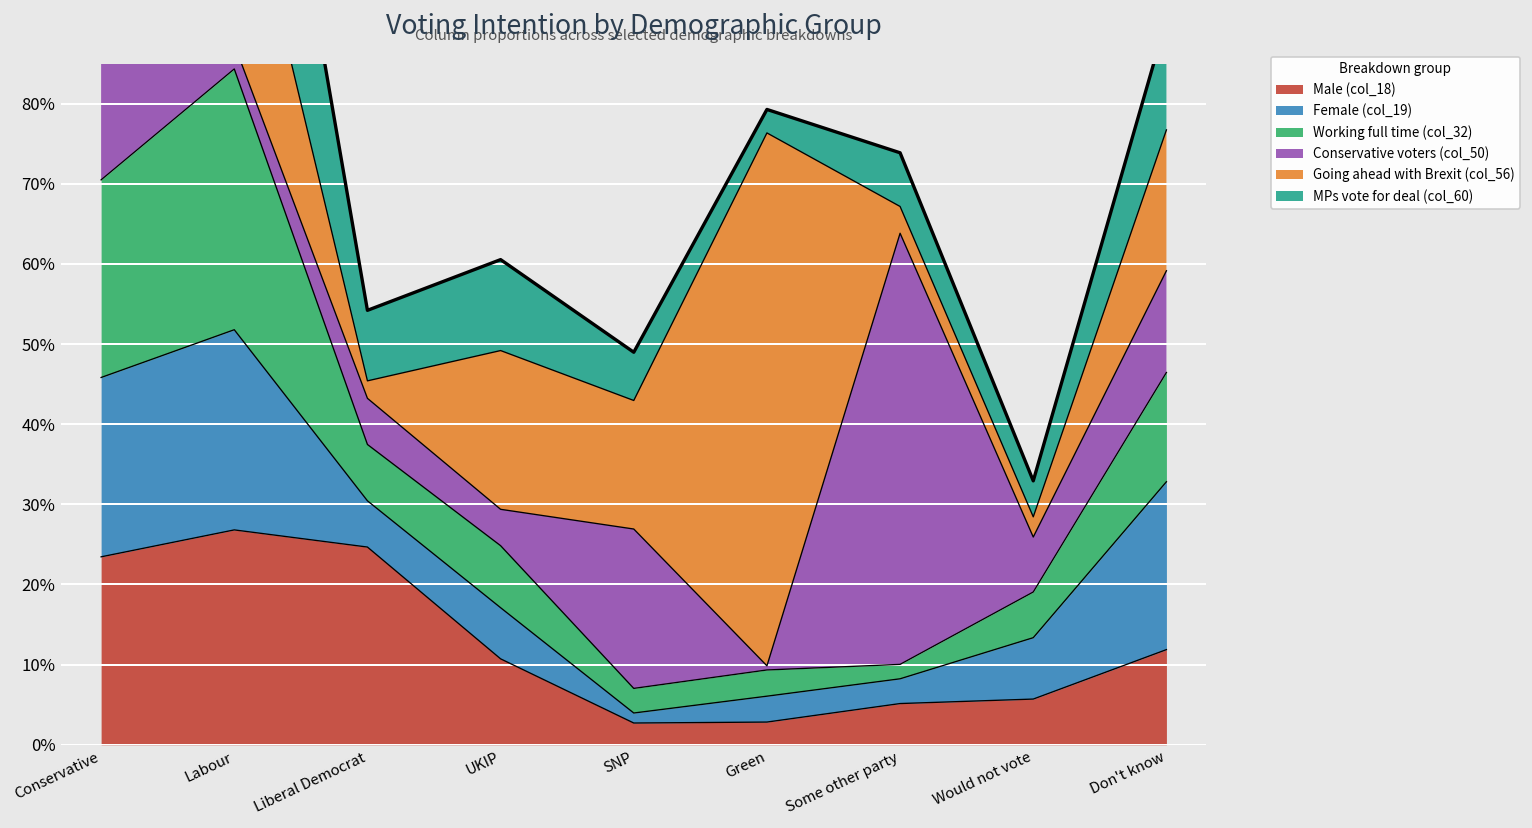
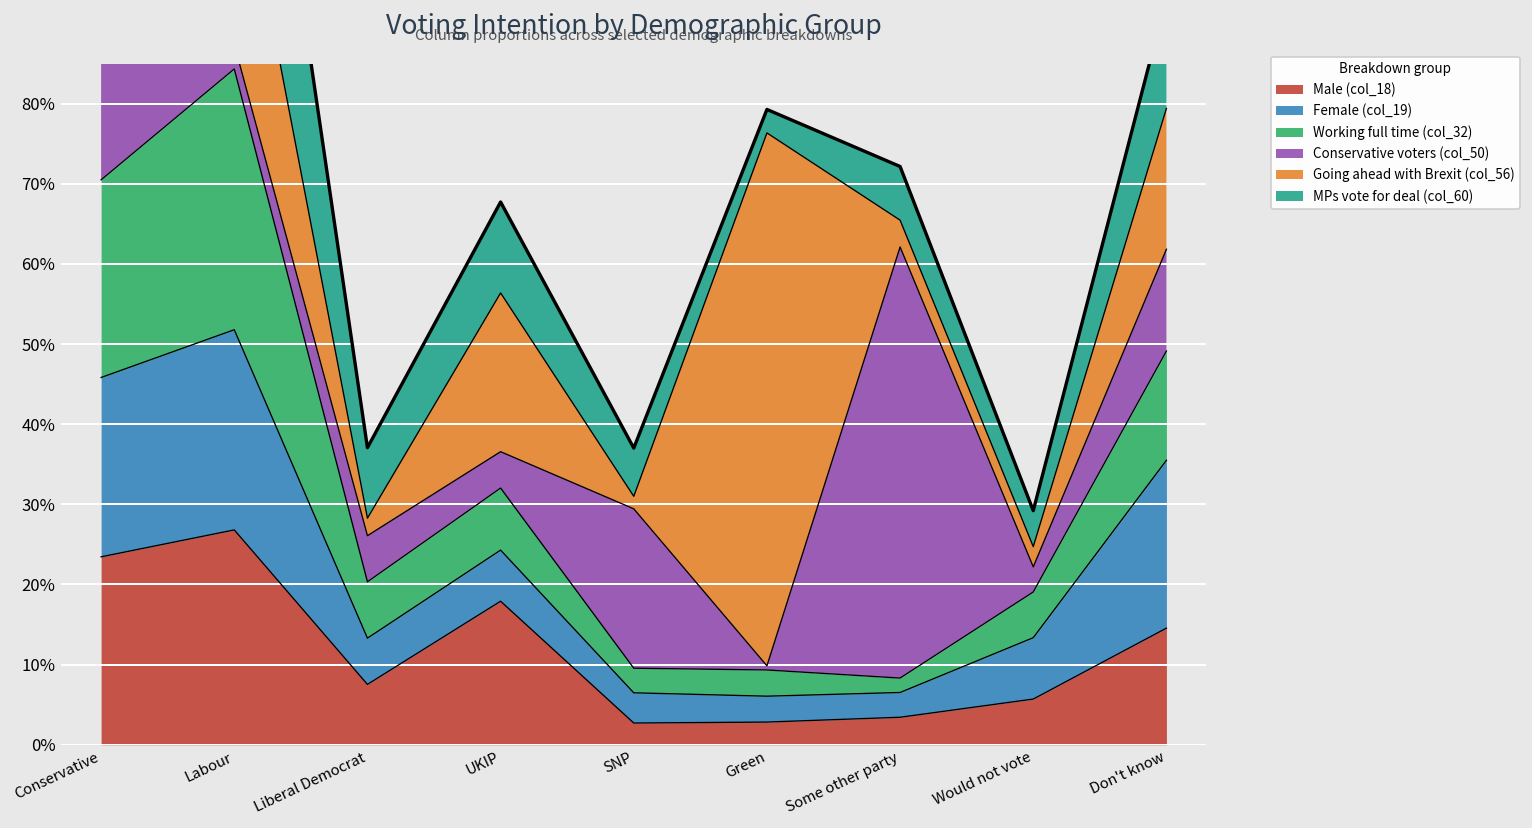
  {
    "Male (col_18)": {
      "Conservative": "23%",
      "Labour": "27%",
-     "Liberal Democrat": "25%",
-     "UKIP": "11%",
+     "Liberal Democrat": "8%",
+     "UKIP": "18%",
      "SNP": "3%",
      "Green": "3%",
-     "Some other party": "5%",
+     "Some other party": "3%",
      "Would not vote": "6%",
-     "Don't know": "12%"
+     "Don't know": "15%"
    },
    "Female (col_19)": {
      "Conservative": "22%",
      "Labour": "25%",
      "Liberal Democrat": "6%",
      "UKIP": "6%",
-     "SNP": "1%",
+     "SNP": "4%",
      "Green": "3%",
      "Some other party": "3%",
      "Would not vote": "8%",
      "Don't know": "21%"
    },
    "Conservative voters (col_50)": {
      "Liberal Democrat": "6%",
      "UKIP": "5%",
      "SNP": "20%",
      "Green": "1%",
      "Some other party": "54%",
-     "Would not vote": "7%",
+     "Would not vote": "3%",
      "Don't know": "13%"
    },
    "Going ahead with Brexit (col_56)": {
      "Liberal Democrat": "2%",
      "UKIP": "20%",
-     "SNP": "16%",
+     "SNP": "2%",
      "Green": "67%",
      "Some other party": "3%",
      "Would not vote": "3%",
      "Don't know": "18%"
    }
  }
